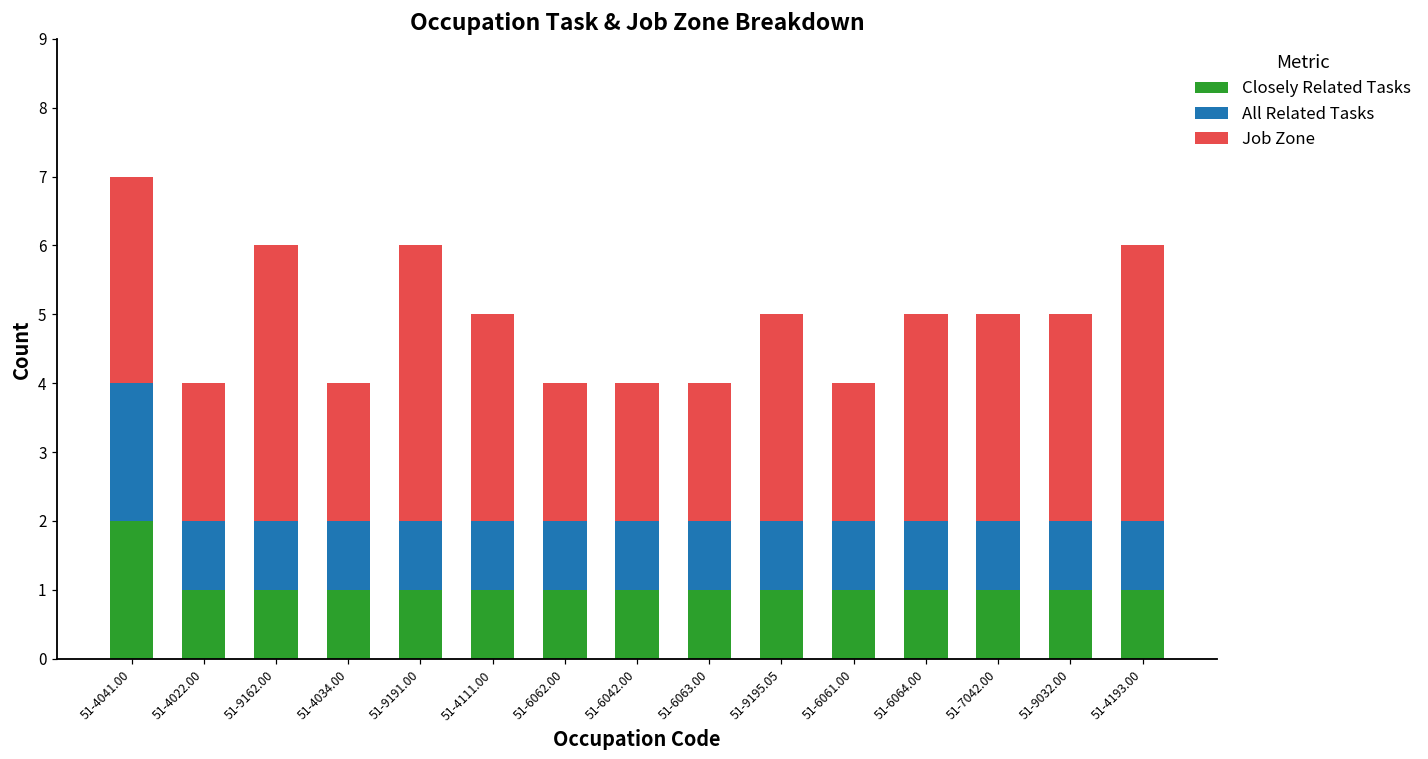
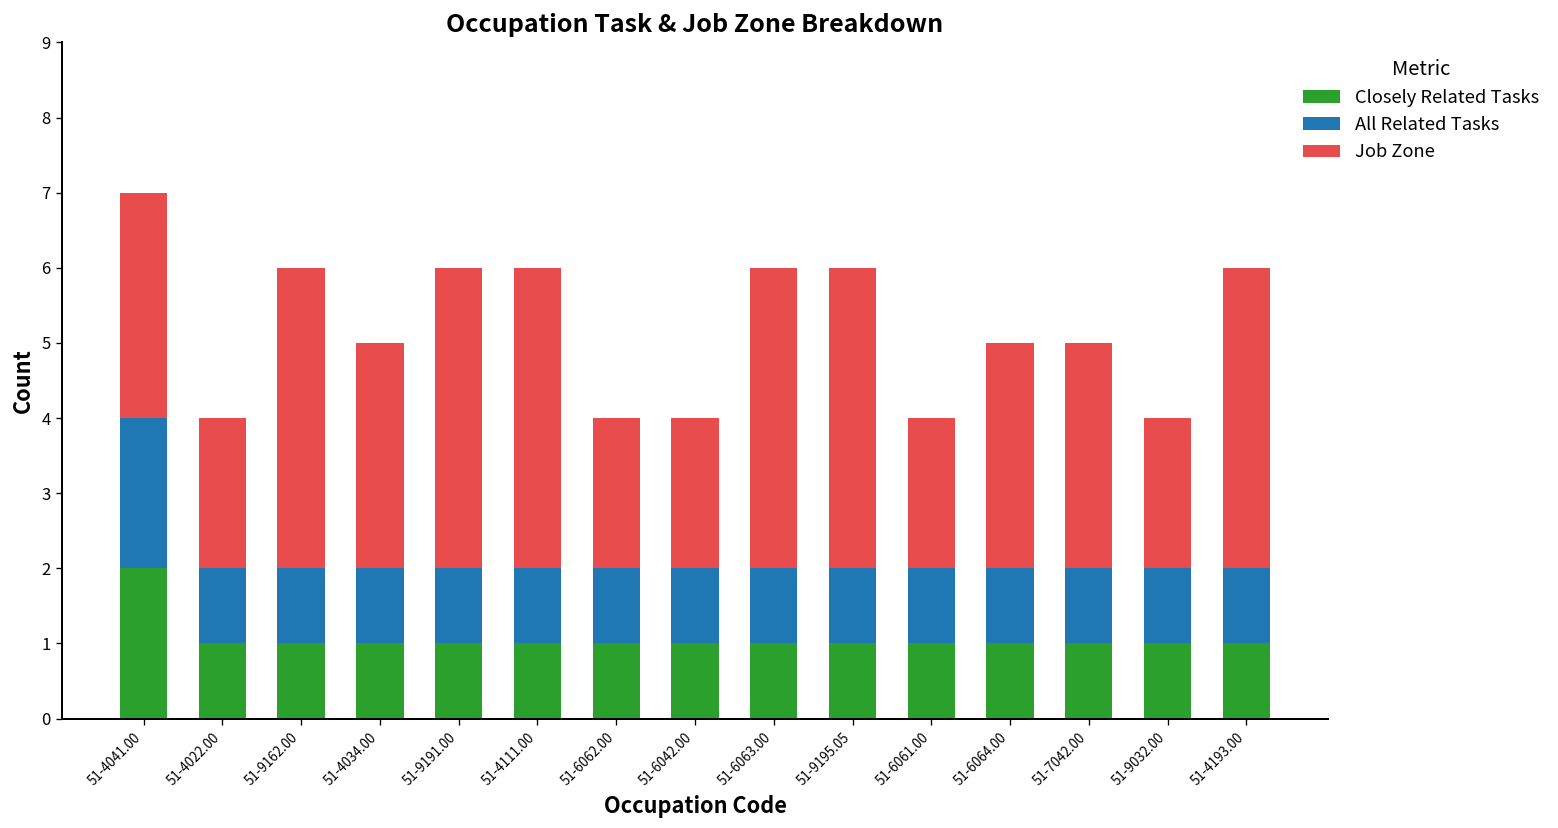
  {
    "Closely Related Tasks": {
      "51-4041.00": 2,
      "51-4022.00": 1,
      "51-9162.00": 1,
      "51-4034.00": 1,
      "51-9191.00": 1,
      "51-4111.00": 1,
      "51-6062.00": 1,
      "51-6042.00": 1,
      "51-6063.00": 1,
      "51-9195.05": 1,
      "51-6061.00": 1,
      "51-6064.00": 1,
      "51-7042.00": 1,
      "51-9032.00": 1,
      "51-4193.00": 1
    },
    "Job Zone": {
      "51-4041.00": 3,
      "51-4022.00": 2,
      "51-9162.00": 4,
-     "51-4034.00": 2,
+     "51-4034.00": 3,
      "51-9191.00": 4,
-     "51-4111.00": 3,
+     "51-4111.00": 4,
      "51-6062.00": 2,
      "51-6042.00": 2,
-     "51-6063.00": 2,
-     "51-9195.05": 3,
+     "51-6063.00": 4,
+     "51-9195.05": 4,
      "51-6061.00": 2,
      "51-6064.00": 3,
      "51-7042.00": 3,
-     "51-9032.00": 3,
+     "51-9032.00": 2,
      "51-4193.00": 4
    }
  }
